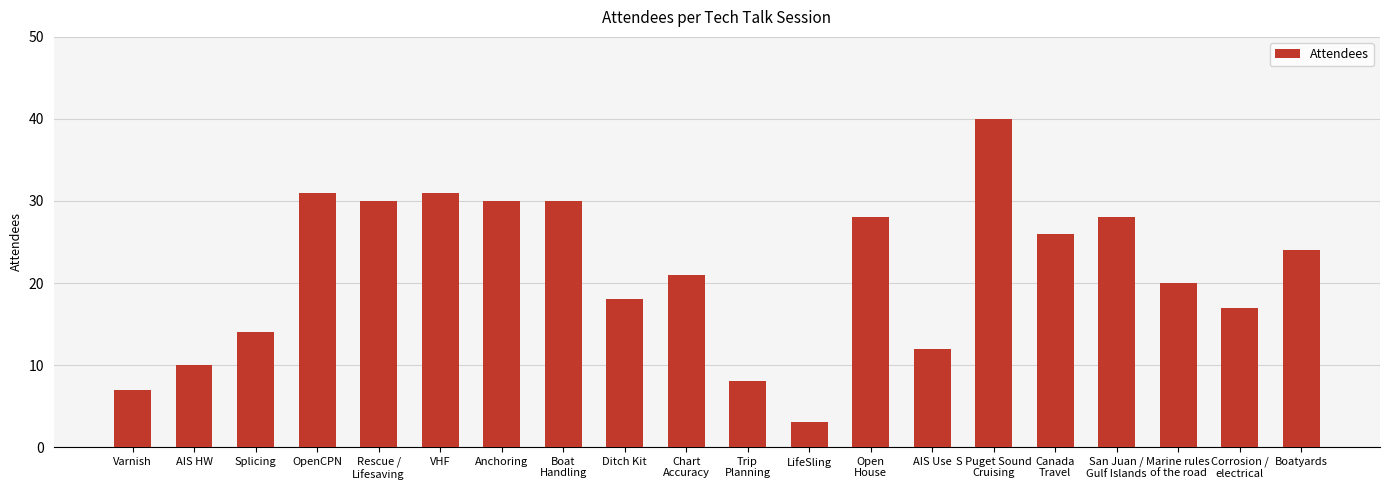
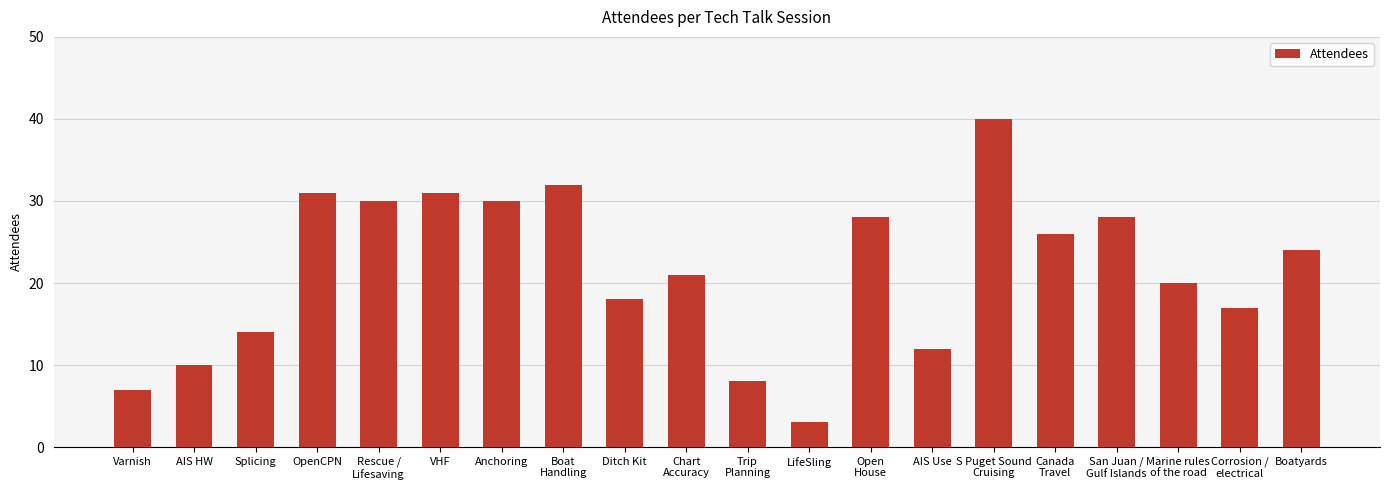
  {
    "Varnish": 7,
    "AIS HW": 10,
    "Splicing": 14,
    "OpenCPN": 31,
    "Rescue / Lifesaving": 30,
    "VHF": 31,
    "Anchoring": 30,
-   "Boat Handling": 30,
+   "Boat Handling": 32,
    "Ditch Kit": 18,
    "Chart Accuracy": 21,
    "Trip Planning": 8,
    "LifeSling": 3,
    "Open House": 28,
    "AIS Use": 12,
    "S Puget Sound Cruising": 40,
    "Canada Travel": 26,
    "San Juan / Gulf Islands": 28,
    "Marine rules of the road": 20,
    "Corrosion / electrical": 17,
    "Boatyards": 24
  }
